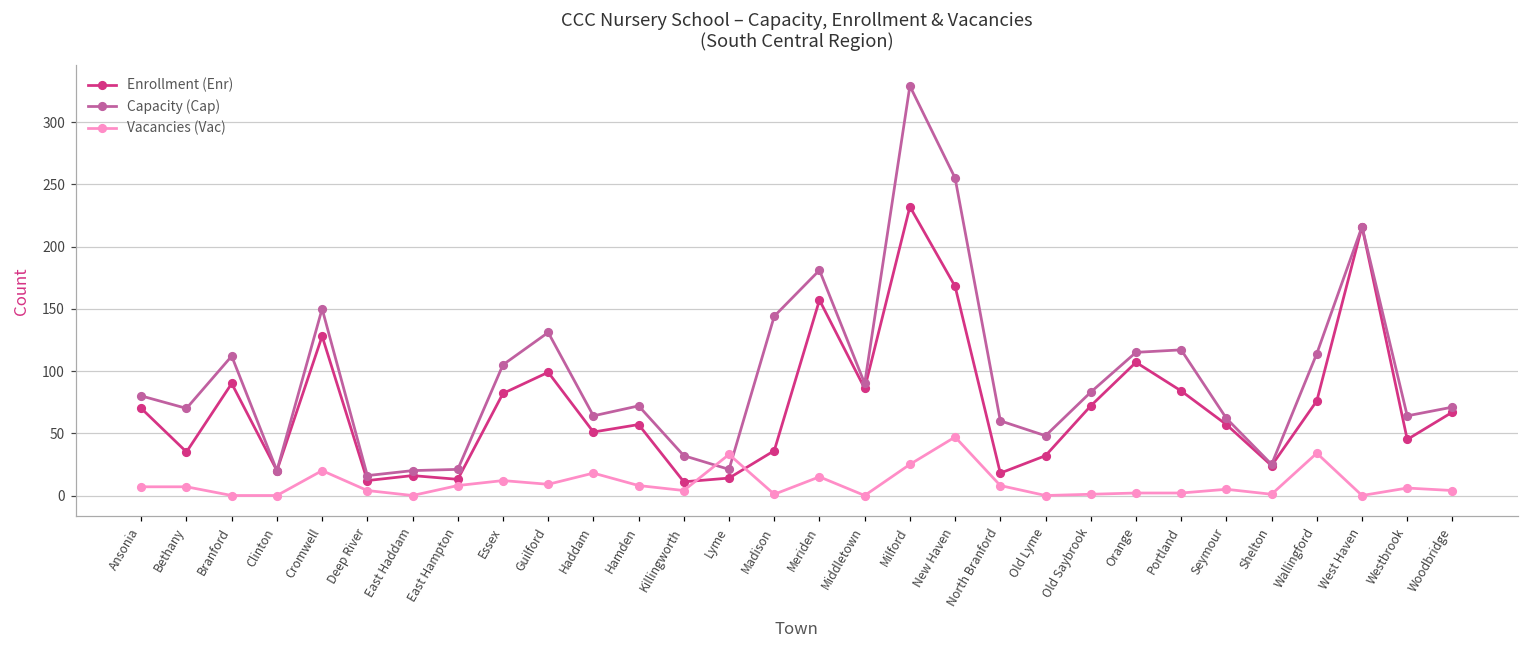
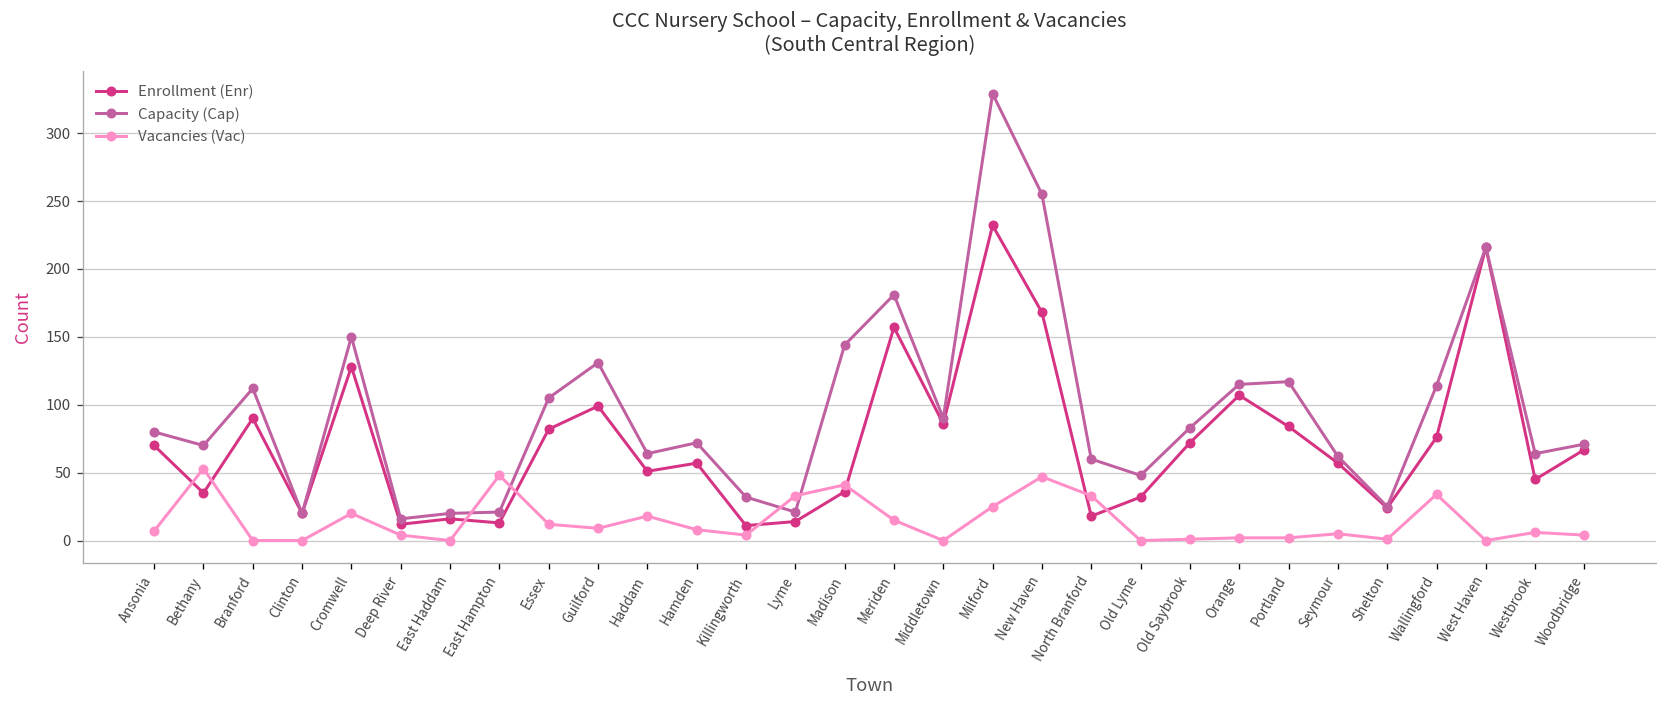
  {
    "Vacancies (Vac)": {
      "Ansonia": 7,
-     "Bethany": 7,
+     "Bethany": 53,
      "Branford": 0,
      "Clinton": 0,
      "Cromwell": 20,
      "Deep River": 4,
      "East Haddam": 0,
-     "East Hampton": 8,
+     "East Hampton": 48,
      "Essex": 12,
      "Guilford": 9,
      "Haddam": 18,
      "Hamden": 8,
      "Killingworth": 4,
      "Lyme": 33,
-     "Madison": 1,
+     "Madison": 41,
      "Meriden": 15,
      "Middletown": 0,
      "Milford": 25,
      "New Haven": 47,
-     "North Branford": 8,
+     "North Branford": 33,
      "Old Lyme": 0,
      "Old Saybrook": 1,
      "Orange": 2,
      "Portland": 2,
      "Seymour": 5,
      "Shelton": 1,
      "Wallingford": 34,
      "West Haven": 0,
      "Westbrook": 6,
      "Woodbridge": 4
    }
  }
